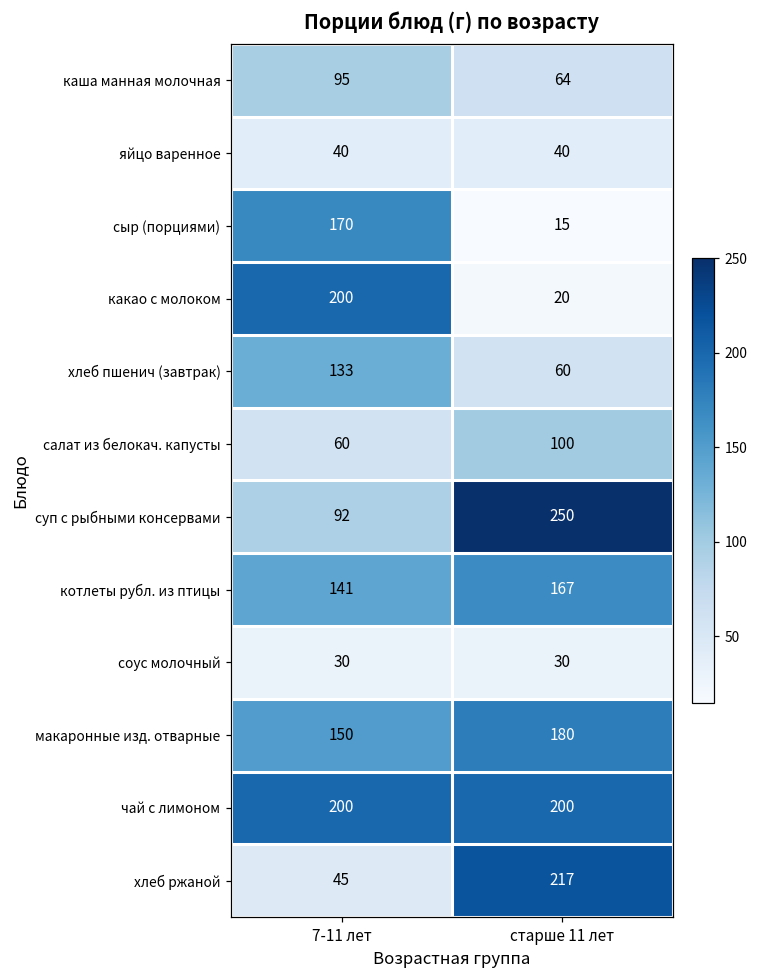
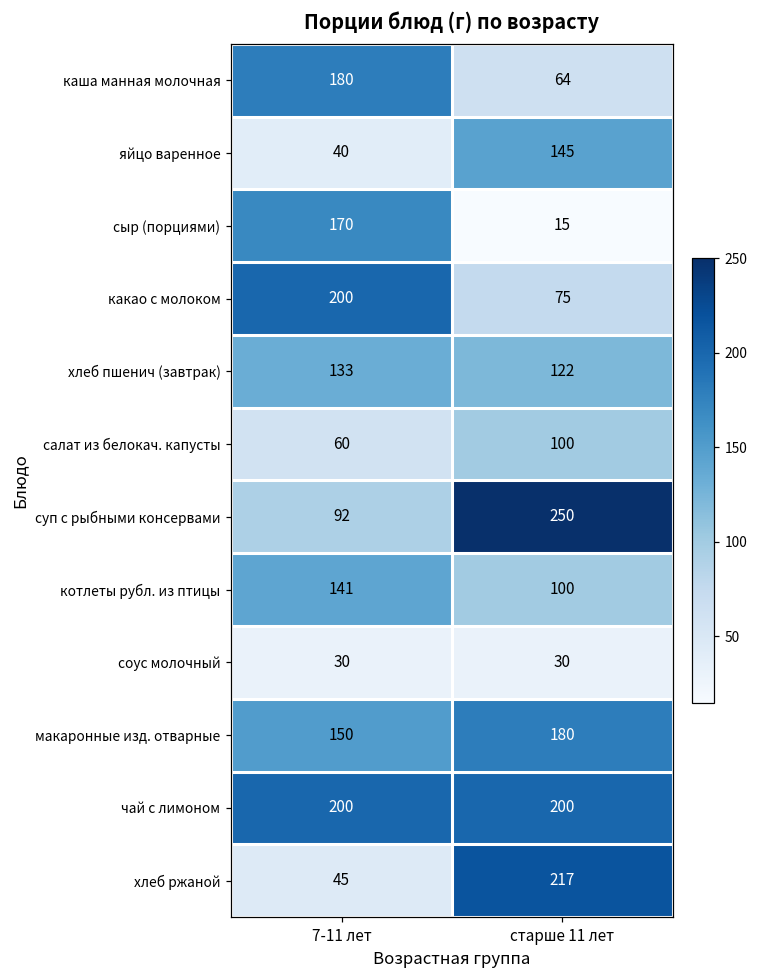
  {
    "каша манная молочная": {
-     "7-11 лет": 95,
+     "7-11 лет": 180,
      "старше 11 лет": 64
    },
    "яйцо варенное": {
      "7-11 лет": 40,
-     "старше 11 лет": 40
+     "старше 11 лет": 145
    },
    "сыр (порциями)": {
      "7-11 лет": 170,
      "старше 11 лет": 15
    },
    "какао с молоком": {
      "7-11 лет": 200,
-     "старше 11 лет": 20
+     "старше 11 лет": 75
    },
    "хлеб пшенич (завтрак)": {
      "7-11 лет": 133,
-     "старше 11 лет": 60
+     "старше 11 лет": 122
    },
    "салат из белокач. капусты": {
      "7-11 лет": 60,
      "старше 11 лет": 100
    },
    "суп с рыбными консервами": {
      "7-11 лет": 92,
      "старше 11 лет": 250
    },
    "котлеты рубл. из птицы": {
      "7-11 лет": 141,
-     "старше 11 лет": 167
+     "старше 11 лет": 100
    },
    "соус молочный": {
      "7-11 лет": 30,
      "старше 11 лет": 30
    },
    "макаронные изд. отварные": {
      "7-11 лет": 150,
      "старше 11 лет": 180
    },
    "чай с лимоном": {
      "7-11 лет": 200,
      "старше 11 лет": 200
    },
    "хлеб ржаной": {
      "7-11 лет": 45,
      "старше 11 лет": 217
    }
  }
